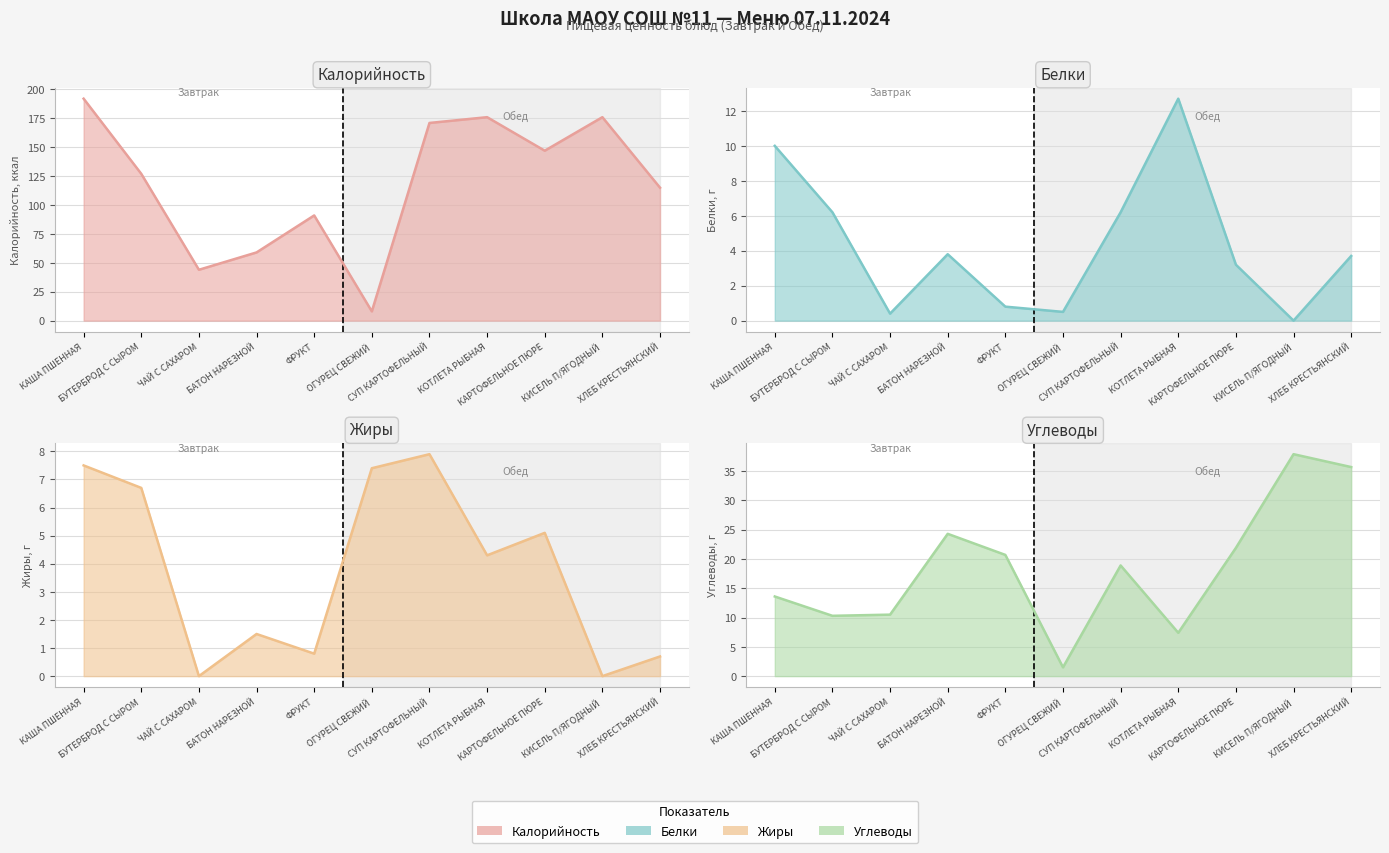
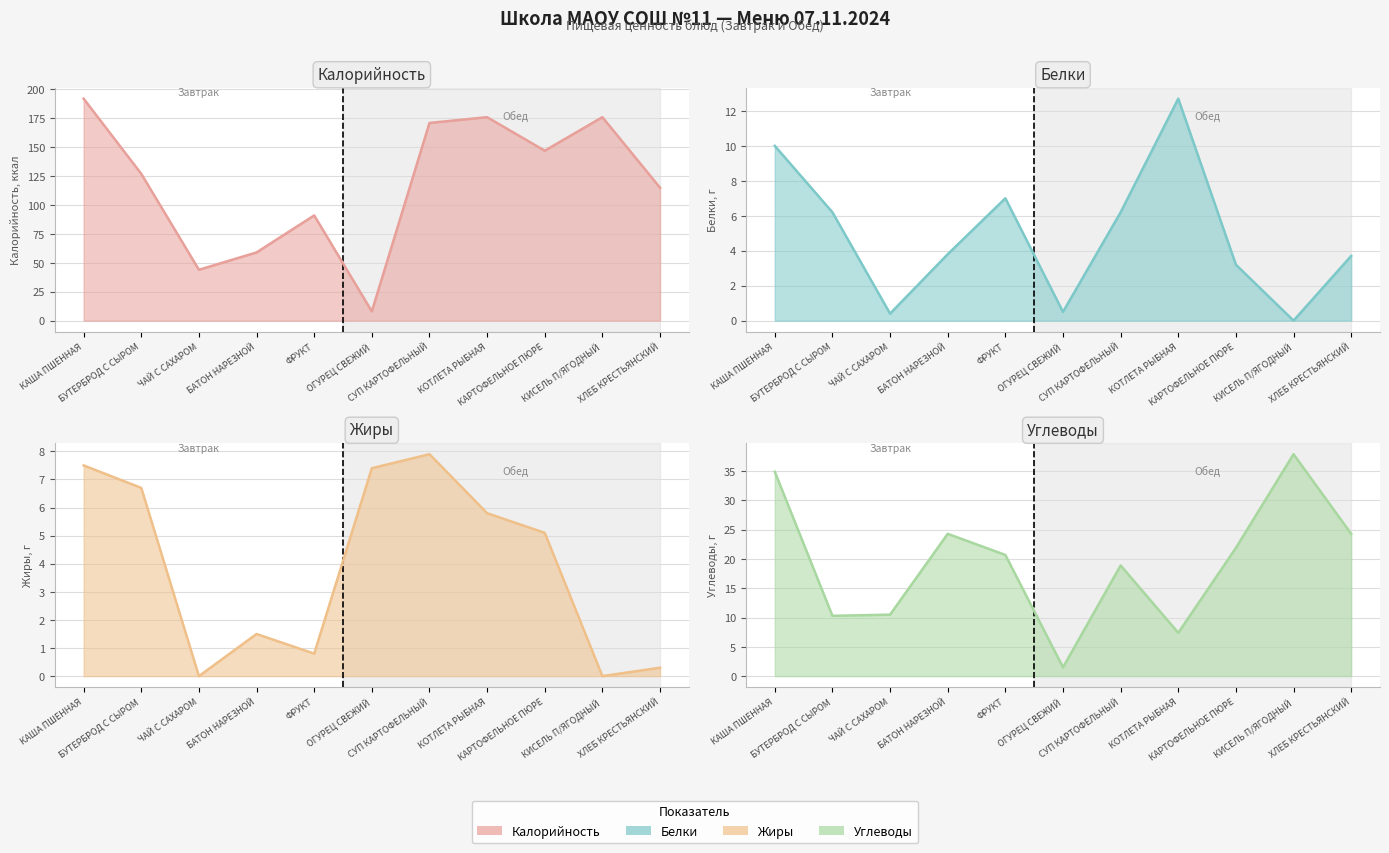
  {
    "Калорийность": {
      "КАША ПШЕННАЯ": 192,
      "БУТЕРБРОД С СЫРОМ": 127,
      "ЧАЙ С САХАРОМ": 44,
      "БАТОН НАРЕЗНОЙ": 59,
      "ФРУКТ": 91,
      "ОГУРЕЦ СВЕЖИЙ": 8,
      "СУП КАРТОФЕЛЬНЫЙ": 171,
      "КОТЛЕТА РЫБНАЯ": 176,
      "КАРТОФЕЛЬНОЕ ПЮРЕ": 147,
      "КИСЕЛЬ П/ЯГОДНЫЙ": 176,
      "ХЛЕБ КРЕСТЬЯНСКИЙ": 115
    },
    "Белки": {
      "КАША ПШЕННАЯ": 10.0,
      "БУТЕРБРОД С СЫРОМ": 6.2,
      "ЧАЙ С САХАРОМ": 0.4,
      "БАТОН НАРЕЗНОЙ": 3.8,
-     "ФРУКТ": 0.8,
+     "ФРУКТ": 7.0,
      "ОГУРЕЦ СВЕЖИЙ": 0.5,
      "СУП КАРТОФЕЛЬНЫЙ": 6.2,
      "КОТЛЕТА РЫБНАЯ": 12.7,
      "КАРТОФЕЛЬНОЕ ПЮРЕ": 3.2,
      "КИСЕЛЬ П/ЯГОДНЫЙ": 0.0,
      "ХЛЕБ КРЕСТЬЯНСКИЙ": 3.7
    },
    "Жиры": {
      "КАША ПШЕННАЯ": 7.5,
      "БУТЕРБРОД С СЫРОМ": 6.7,
      "ЧАЙ С САХАРОМ": 0.0,
      "БАТОН НАРЕЗНОЙ": 1.5,
      "ФРУКТ": 0.8,
      "ОГУРЕЦ СВЕЖИЙ": 7.4,
      "СУП КАРТОФЕЛЬНЫЙ": 7.9,
-     "КОТЛЕТА РЫБНАЯ": 4.3,
+     "КОТЛЕТА РЫБНАЯ": 5.8,
      "КАРТОФЕЛЬНОЕ ПЮРЕ": 5.1,
      "КИСЕЛЬ П/ЯГОДНЫЙ": 0.0,
-     "ХЛЕБ КРЕСТЬЯНСКИЙ": 0.7
+     "ХЛЕБ КРЕСТЬЯНСКИЙ": 0.3
    },
    "Углеводы": {
-     "КАША ПШЕННАЯ": 14,
+     "КАША ПШЕННАЯ": 35,
      "БУТЕРБРОД С СЫРОМ": 10,
      "ЧАЙ С САХАРОМ": 11,
      "БАТОН НАРЕЗНОЙ": 24,
      "ФРУКТ": 21,
      "ОГУРЕЦ СВЕЖИЙ": 2,
      "СУП КАРТОФЕЛЬНЫЙ": 19,
      "КОТЛЕТА РЫБНАЯ": 7,
      "КАРТОФЕЛЬНОЕ ПЮРЕ": 22,
      "КИСЕЛЬ П/ЯГОДНЫЙ": 38,
-     "ХЛЕБ КРЕСТЬЯНСКИЙ": 36
+     "ХЛЕБ КРЕСТЬЯНСКИЙ": 24
    }
  }
